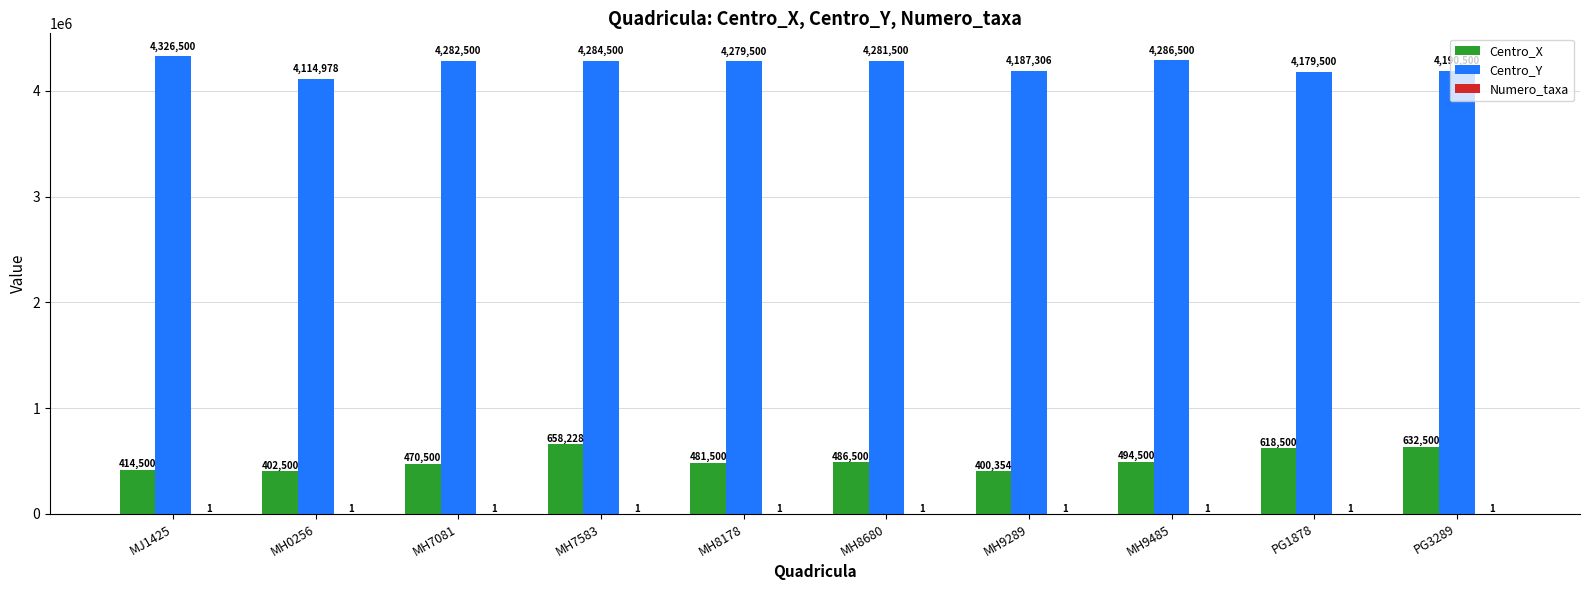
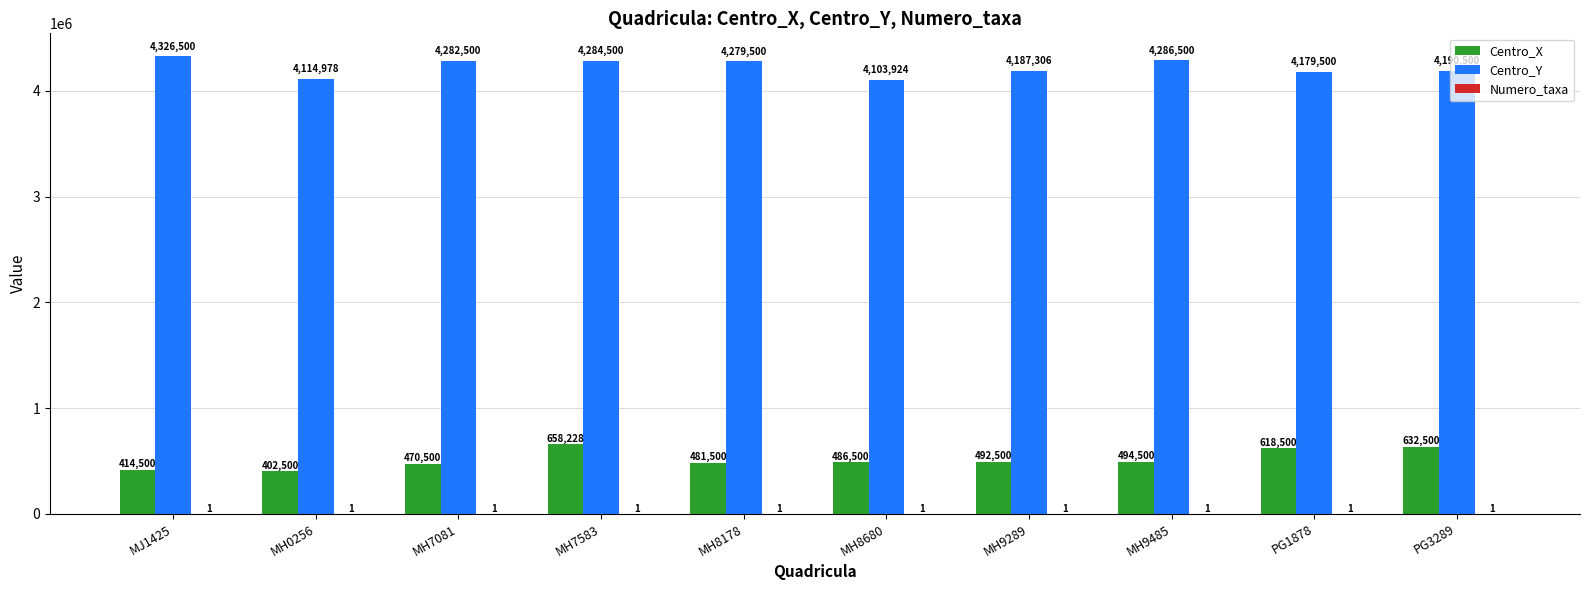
  {
    "Centro_X": {
      "MJ1425": "414,500",
      "MH0256": "402,500",
      "MH7081": "470,500",
      "MH7583": "658,228",
      "MH8178": "481,500",
      "MH8680": "486,500",
-     "MH9289": "400,354",
+     "MH9289": "492,500",
      "MH9485": "494,500",
      "PG1878": "618,500",
      "PG3289": "632,500"
    },
    "Centro_Y": {
      "MJ1425": "4,326,500",
      "MH0256": "4,114,978",
      "MH7081": "4,282,500",
      "MH7583": "4,284,500",
      "MH8178": "4,279,500",
-     "MH8680": "4,281,500",
+     "MH8680": "4,103,924",
      "MH9289": "4,187,306",
      "MH9485": "4,286,500",
      "PG1878": "4,179,500"
    },
    "Numero_taxa": {
      "MJ1425": "1",
      "MH0256": "1",
      "MH7081": "1",
      "MH7583": "1",
      "MH8178": "1",
      "MH8680": "1",
      "MH9289": "1",
      "MH9485": "1",
      "PG1878": "1",
      "PG3289": "1"
    }
  }
